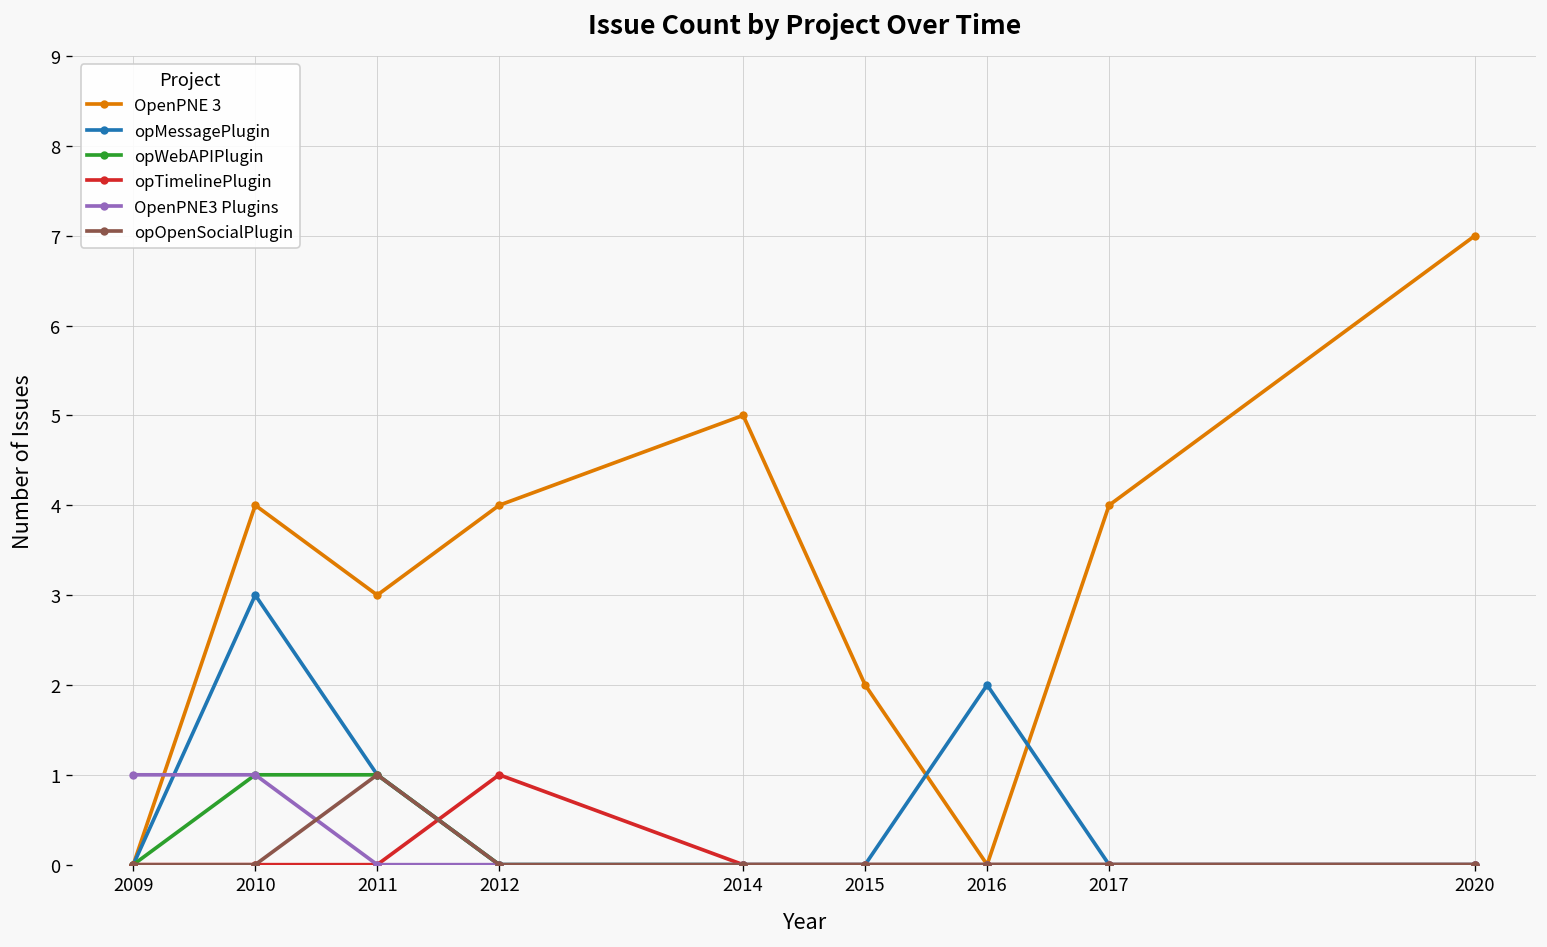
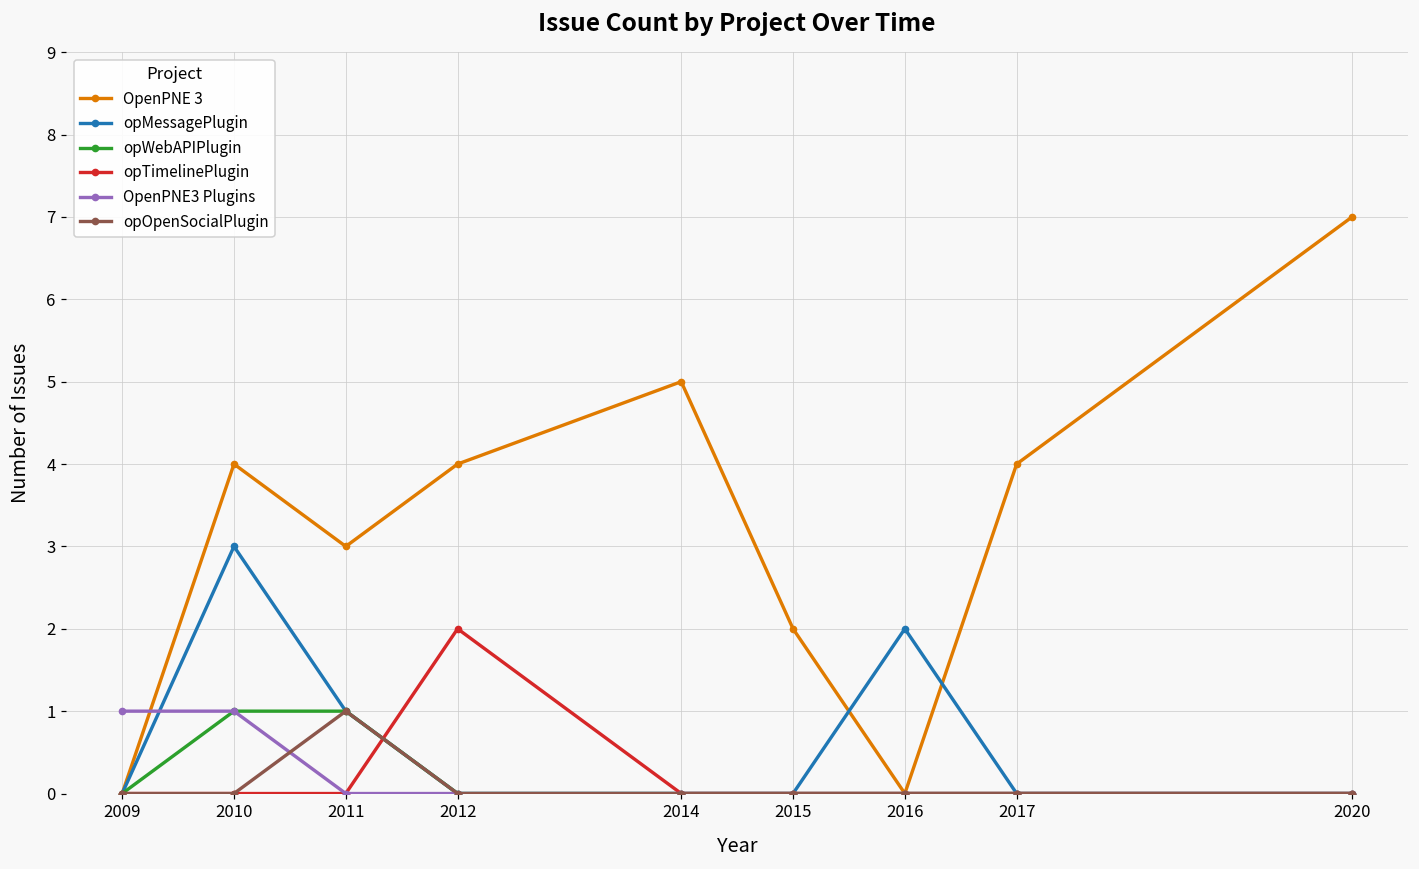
  {
    "OpenPNE 3": {
      "2010": 4,
      "2011": 3,
      "2012": 4,
      "2014": 5,
      "2015": 2,
      "2017": 4,
      "2020": 7
    },
    "opMessagePlugin": {
      "2010": 3,
      "2016": 2
    },
    "opTimelinePlugin": {
-     "2012": 1
+     "2012": 2
    },
    "OpenPNE3 Plugins": {
      "2009": 1
    }
  }
